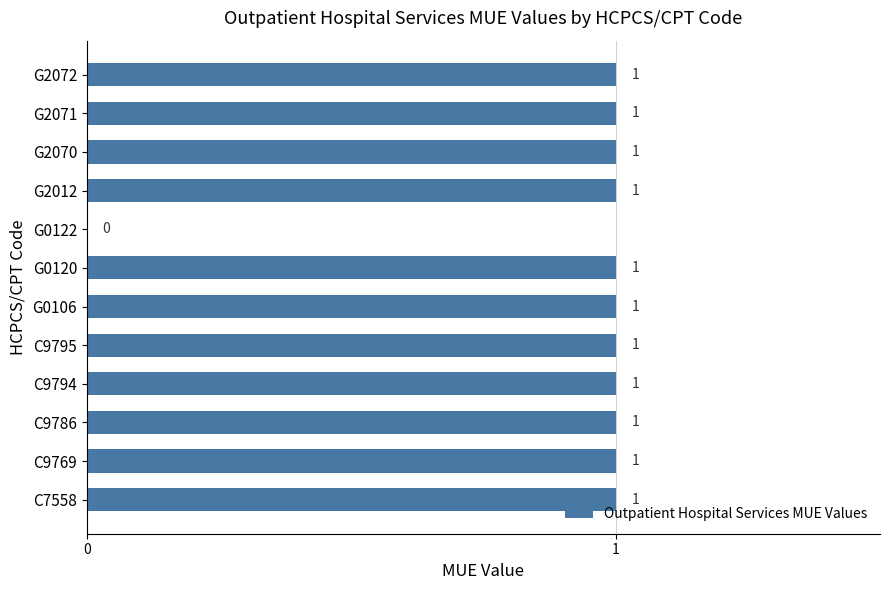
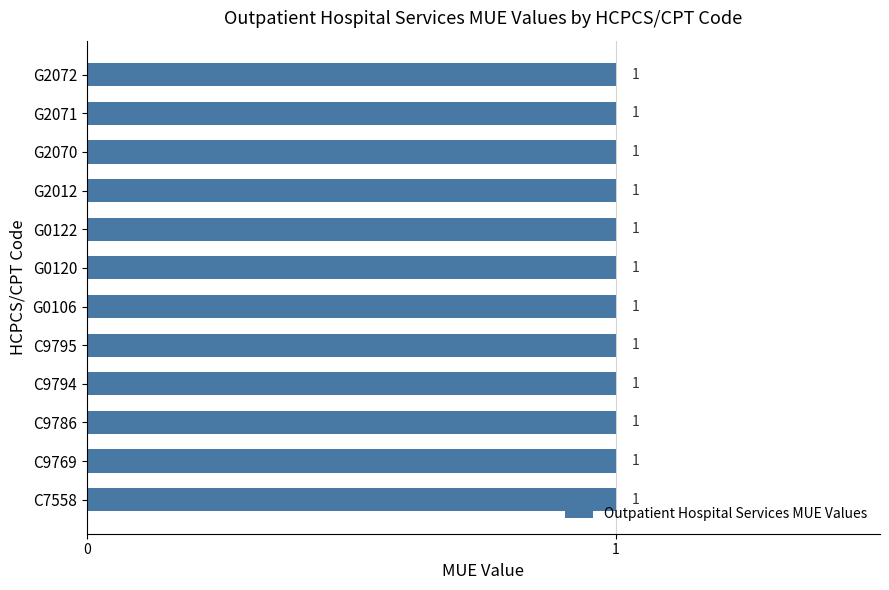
  {
    "G2072": 1,
    "G2071": 1,
    "G2070": 1,
    "G2012": 1,
-   "G0122": 0,
+   "G0122": 1,
    "G0120": 1,
    "G0106": 1,
    "C9795": 1,
    "C9794": 1,
    "C9786": 1,
    "C9769": 1,
    "C7558": 1
  }
